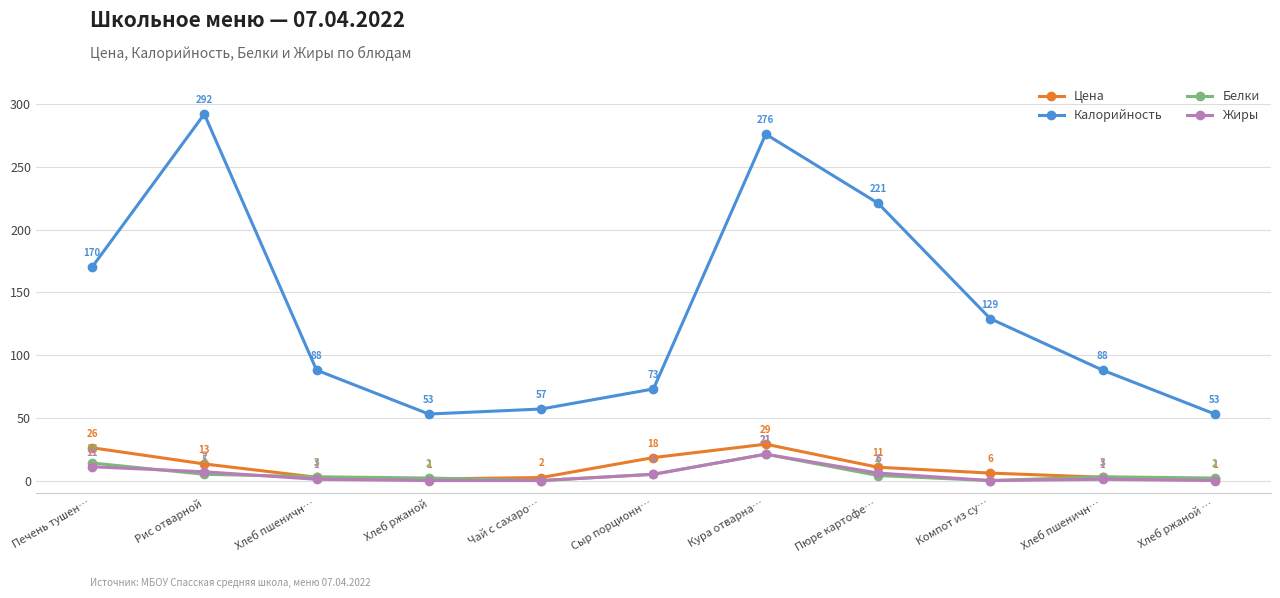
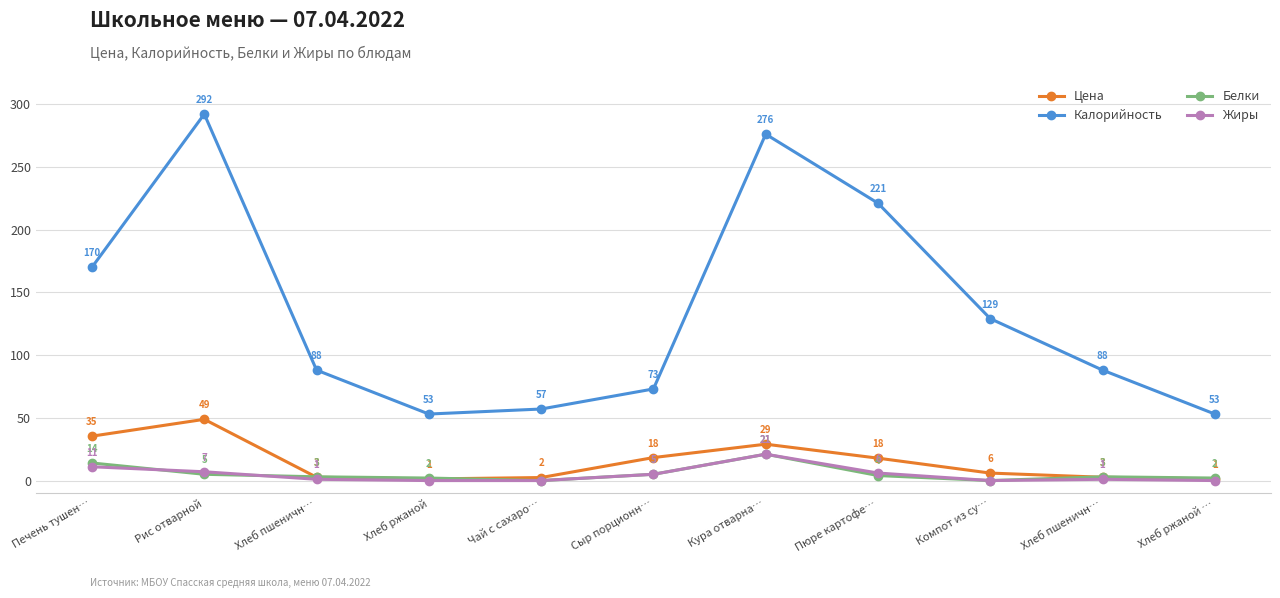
  {
    "Цена": {
-     "Печень тушен…": 26,
-     "Рис отварной": 13,
+     "Печень тушен…": 35,
+     "Рис отварной": 49,
      "Чай с сахаро…": 2,
      "Сыр порционн…": 18,
      "Кура отварна…": 29,
-     "Пюре картофе…": 11,
+     "Пюре картофе…": 18,
      "Компот из су…": 6
    },
    "Калорийность": {
      "Печень тушен…": 170,
      "Рис отварной": 292,
      "Хлеб ржаной": 53,
      "Чай с сахаро…": 57,
      "Сыр порционн…": 73,
      "Кура отварна…": 276,
      "Пюре картофе…": 221,
      "Компот из су…": 129,
      "Хлеб ржаной …": 53
    }
  }
